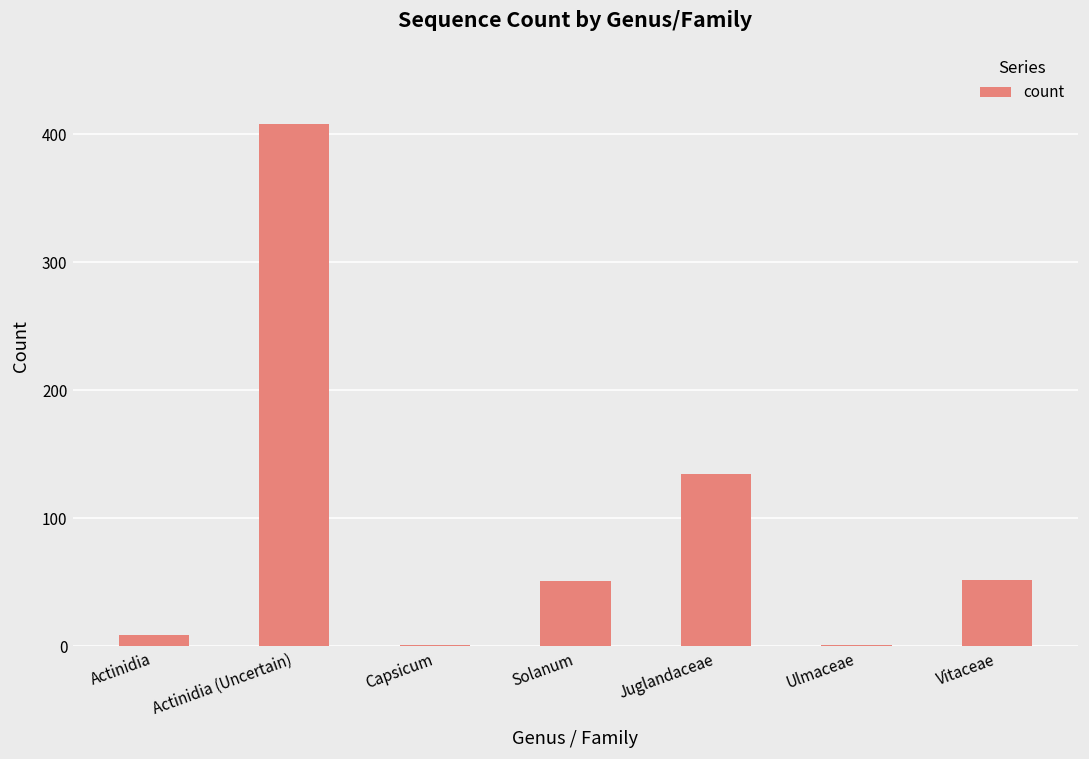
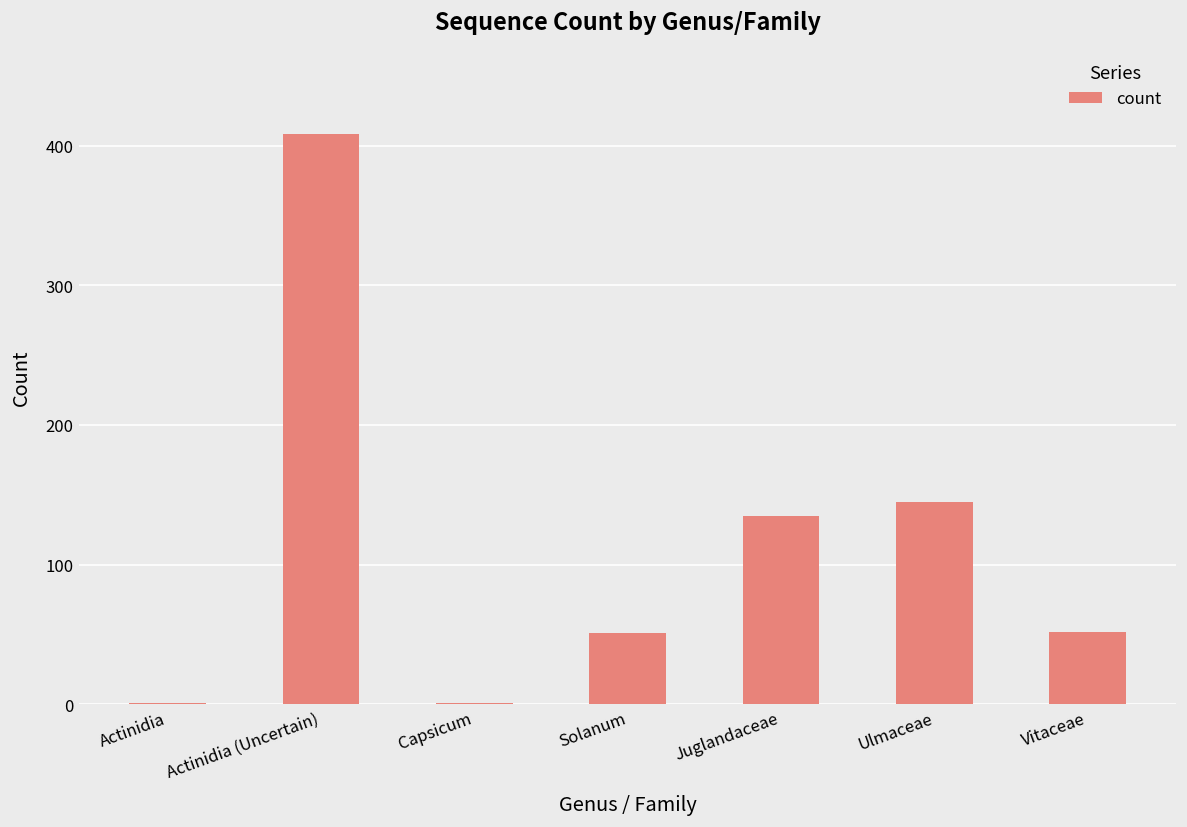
  {
-   "Actinidia": 9,
+   "Actinidia": 1,
    "Actinidia (Uncertain)": 408,
    "Solanum": 51,
    "Juglandaceae": 135,
-   "Ulmaceae": 1,
+   "Ulmaceae": 145,
    "Vitaceae": 52
  }
